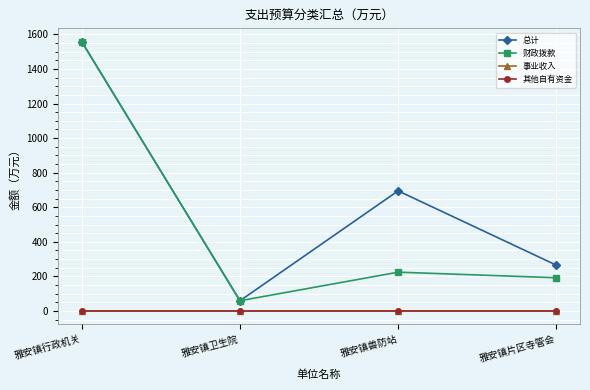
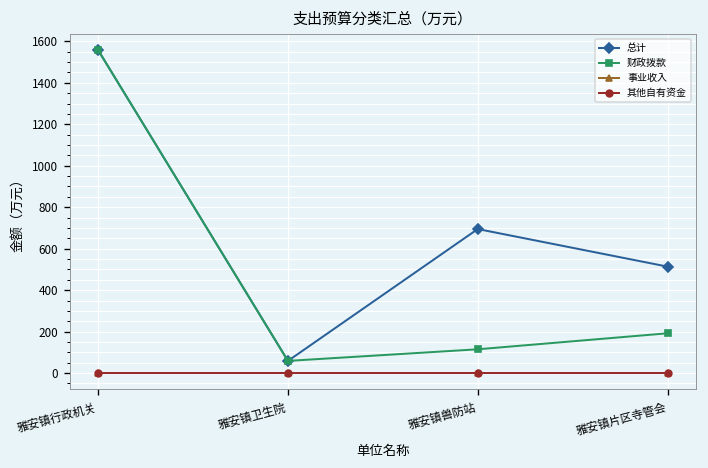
  {
    "总计": {
      "雅安镇兽防站": 690,
-     "雅安镇片区寺管会": 260
+     "雅安镇片区寺管会": 510
    },
    "财政拨款": {
-     "雅安镇兽防站": 220,
+     "雅安镇兽防站": 110,
      "雅安镇片区寺管会": 190
    },
    "其他自有资金": {
      "雅安镇行政机关": 0,
      "雅安镇卫生院": 0,
      "雅安镇兽防站": 0,
      "雅安镇片区寺管会": 0
    }
  }
